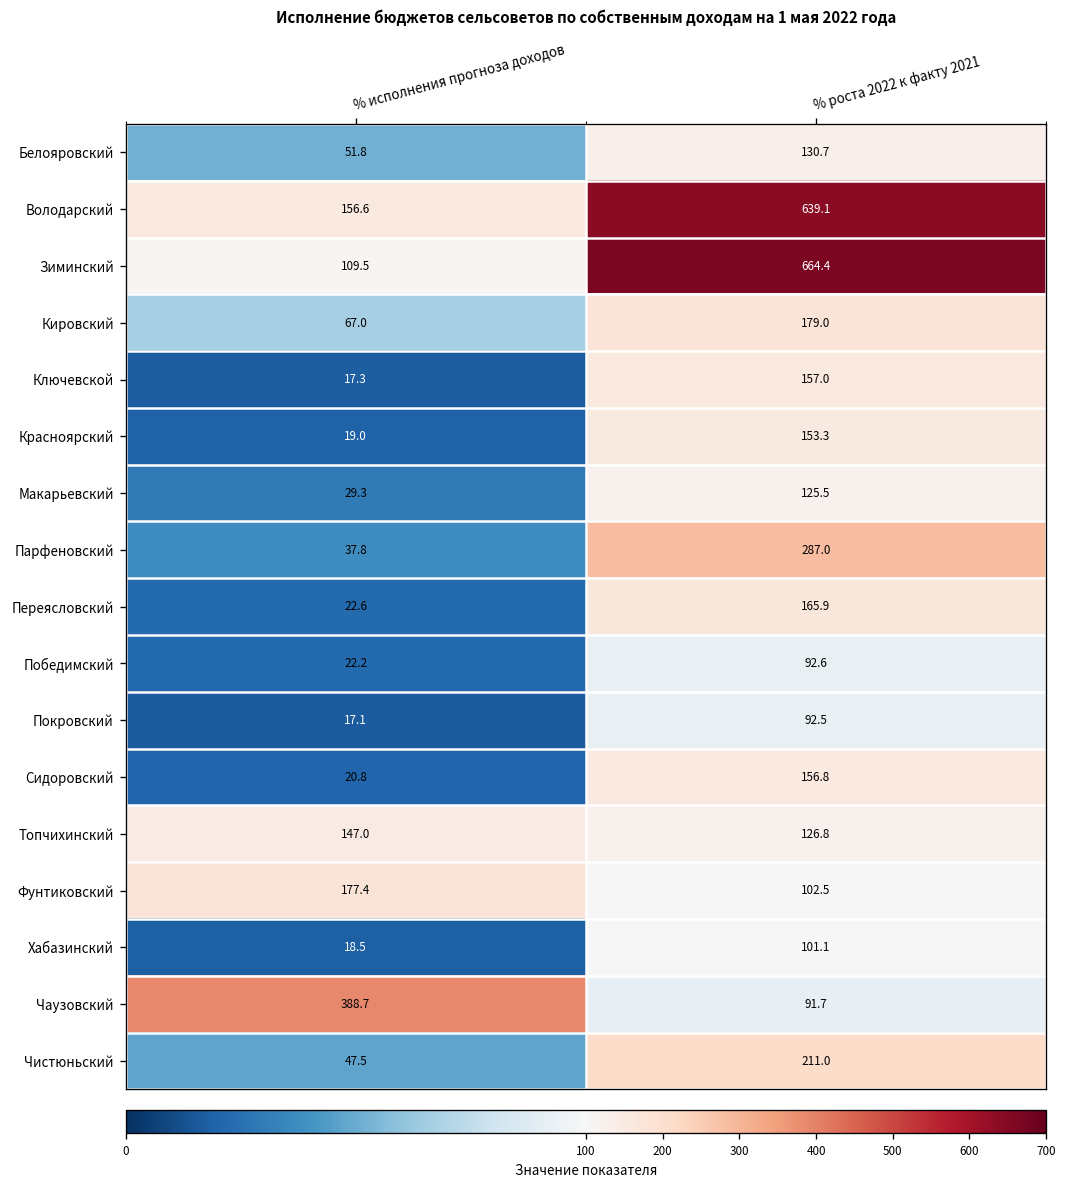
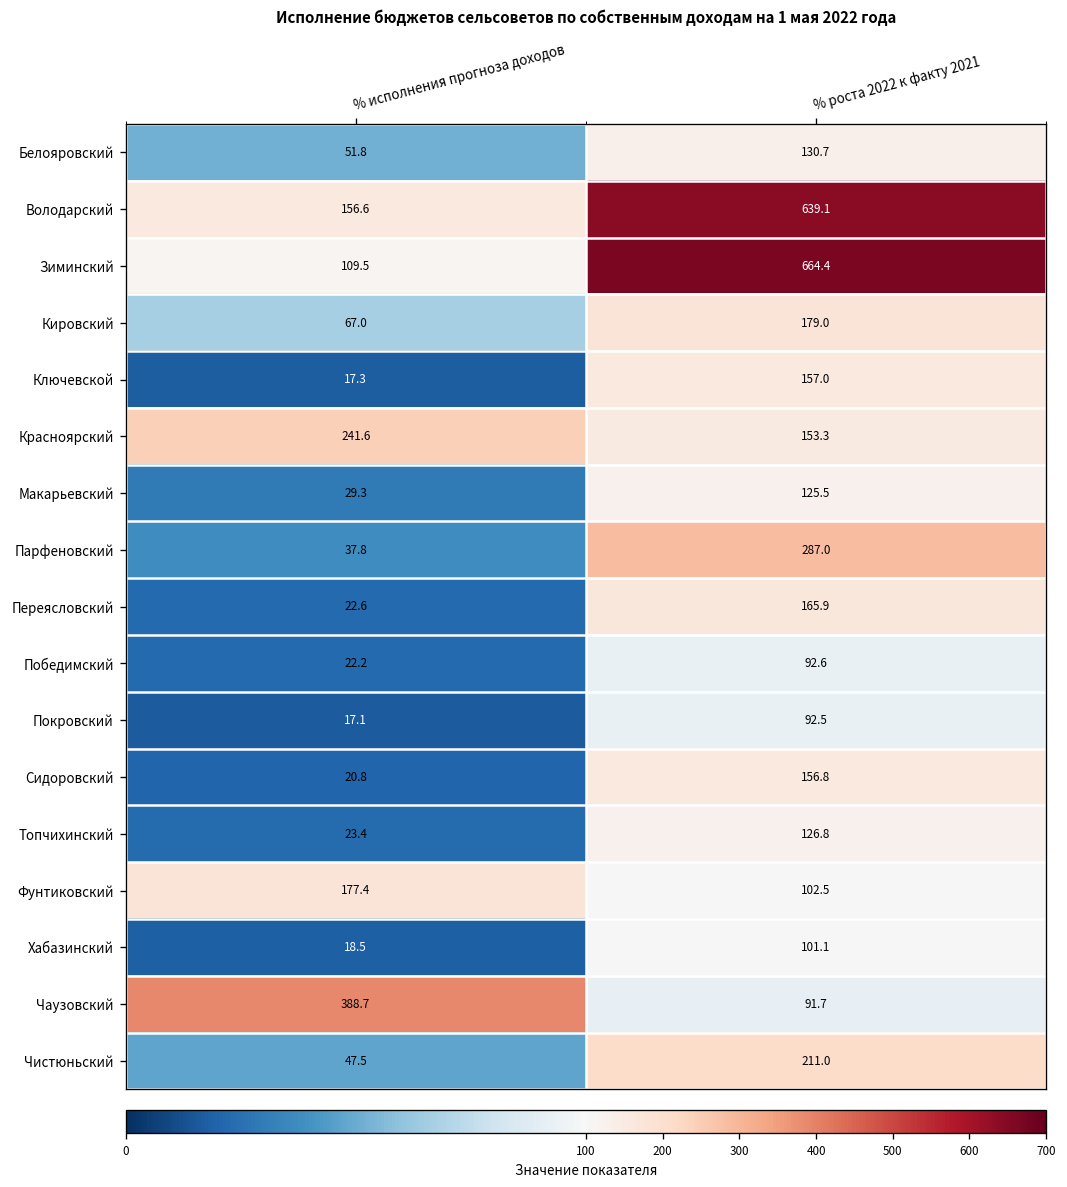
  {
    "Белояровский": {
      "% исполнения прогноза доходов": 51.8,
      "% роста 2022 к факту 2021": 130.7
    },
    "Володарский": {
      "% исполнения прогноза доходов": 156.6,
      "% роста 2022 к факту 2021": 639.1
    },
    "Зиминский": {
      "% исполнения прогноза доходов": 109.5,
      "% роста 2022 к факту 2021": 664.4
    },
    "Кировский": {
      "% исполнения прогноза доходов": 67.0,
      "% роста 2022 к факту 2021": 179.0
    },
    "Ключевской": {
      "% исполнения прогноза доходов": 17.3,
      "% роста 2022 к факту 2021": 157.0
    },
    "Красноярский": {
-     "% исполнения прогноза доходов": 19.0,
+     "% исполнения прогноза доходов": 241.6,
      "% роста 2022 к факту 2021": 153.3
    },
    "Макарьевский": {
      "% исполнения прогноза доходов": 29.3,
      "% роста 2022 к факту 2021": 125.5
    },
    "Парфеновский": {
      "% исполнения прогноза доходов": 37.8,
      "% роста 2022 к факту 2021": 287.0
    },
    "Переясловский": {
      "% исполнения прогноза доходов": 22.6,
      "% роста 2022 к факту 2021": 165.9
    },
    "Победимский": {
      "% исполнения прогноза доходов": 22.2,
      "% роста 2022 к факту 2021": 92.6
    },
    "Покровский": {
      "% исполнения прогноза доходов": 17.1,
      "% роста 2022 к факту 2021": 92.5
    },
    "Сидоровский": {
      "% исполнения прогноза доходов": 20.8,
      "% роста 2022 к факту 2021": 156.8
    },
    "Топчихинский": {
-     "% исполнения прогноза доходов": 147.0,
+     "% исполнения прогноза доходов": 23.4,
      "% роста 2022 к факту 2021": 126.8
    },
    "Фунтиковский": {
      "% исполнения прогноза доходов": 177.4,
      "% роста 2022 к факту 2021": 102.5
    },
    "Хабазинский": {
      "% исполнения прогноза доходов": 18.5,
      "% роста 2022 к факту 2021": 101.1
    },
    "Чаузовский": {
      "% исполнения прогноза доходов": 388.7,
      "% роста 2022 к факту 2021": 91.7
    },
    "Чистюньский": {
      "% исполнения прогноза доходов": 47.5,
      "% роста 2022 к факту 2021": 211.0
    }
  }
